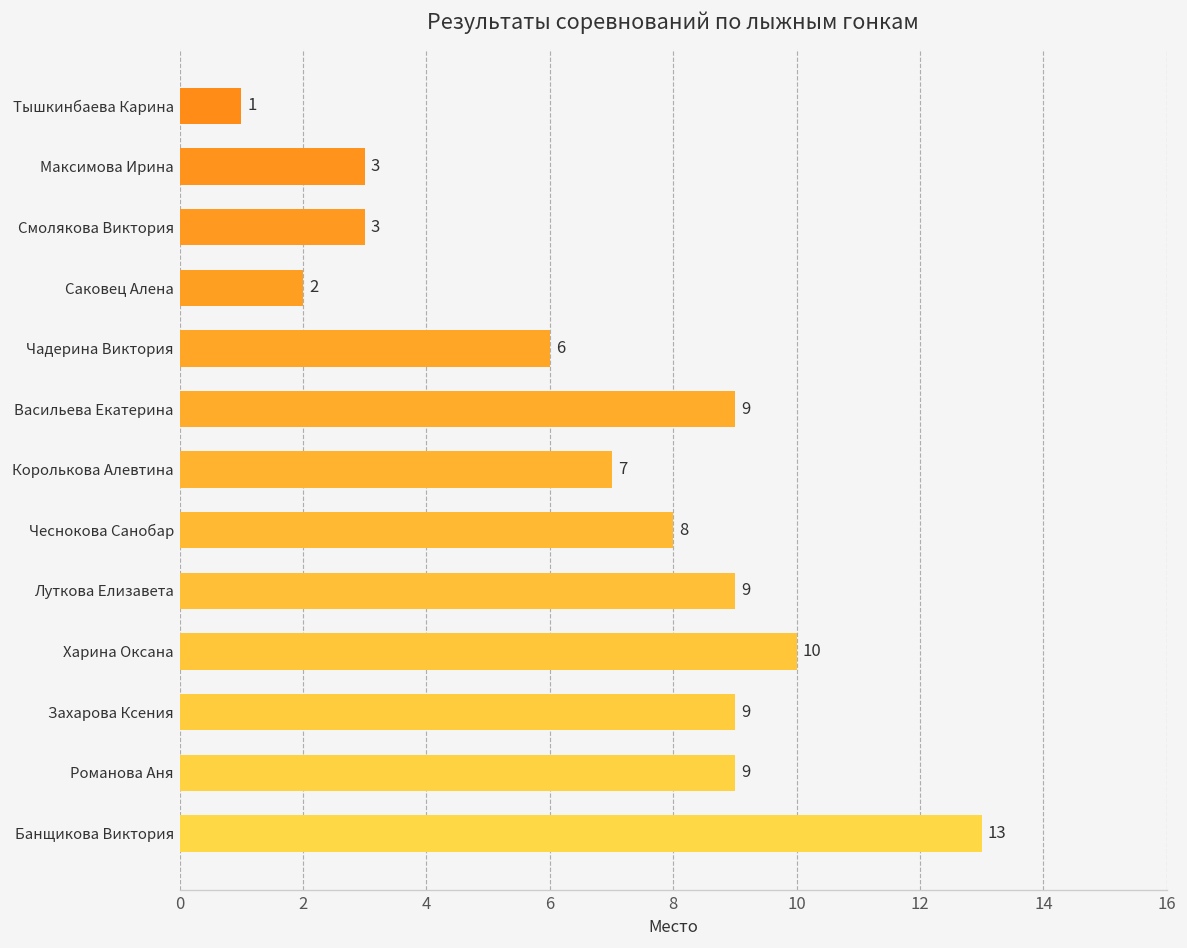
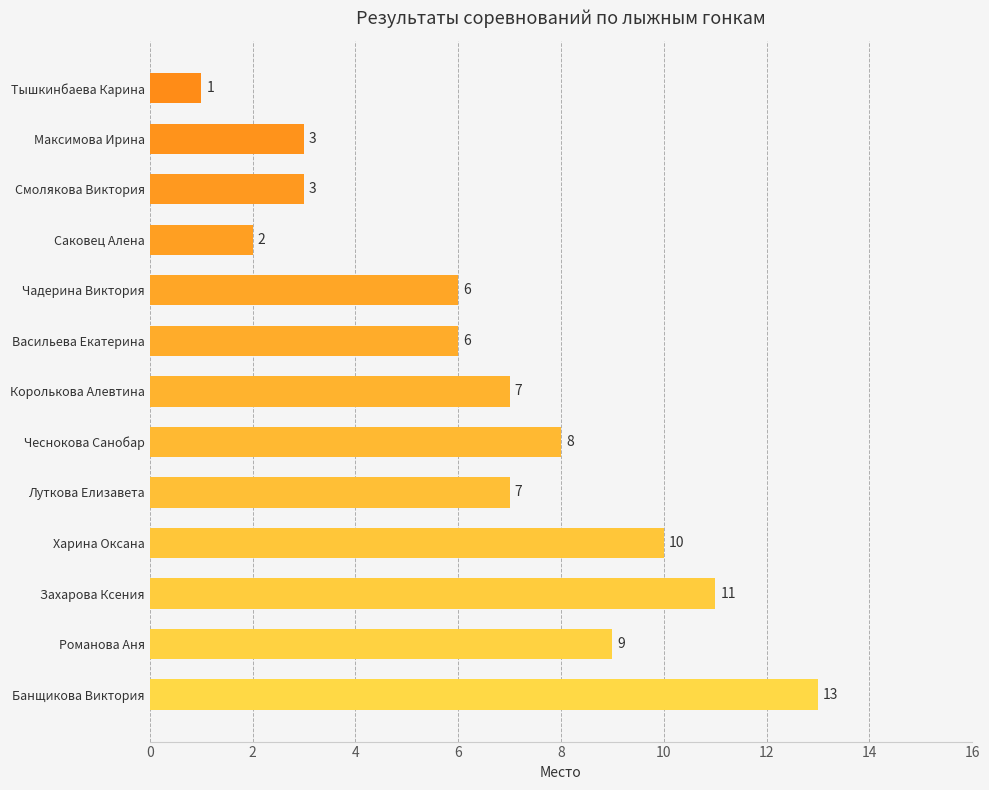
  {
    "Тышкинбаева Карина": 1,
    "Максимова Ирина": 3,
    "Смолякова Виктория": 3,
    "Саковец Алена": 2,
    "Чадерина Виктория": 6,
-   "Васильева Екатерина": 9,
+   "Васильева Екатерина": 6,
    "Королькова Алевтина": 7,
    "Чеснокова Санобар": 8,
-   "Луткова Елизавета": 9,
+   "Луткова Елизавета": 7,
    "Харина Оксана": 10,
-   "Захарова Ксения": 9,
+   "Захарова Ксения": 11,
    "Романова Аня": 9,
    "Банщикова Виктория": 13
  }
